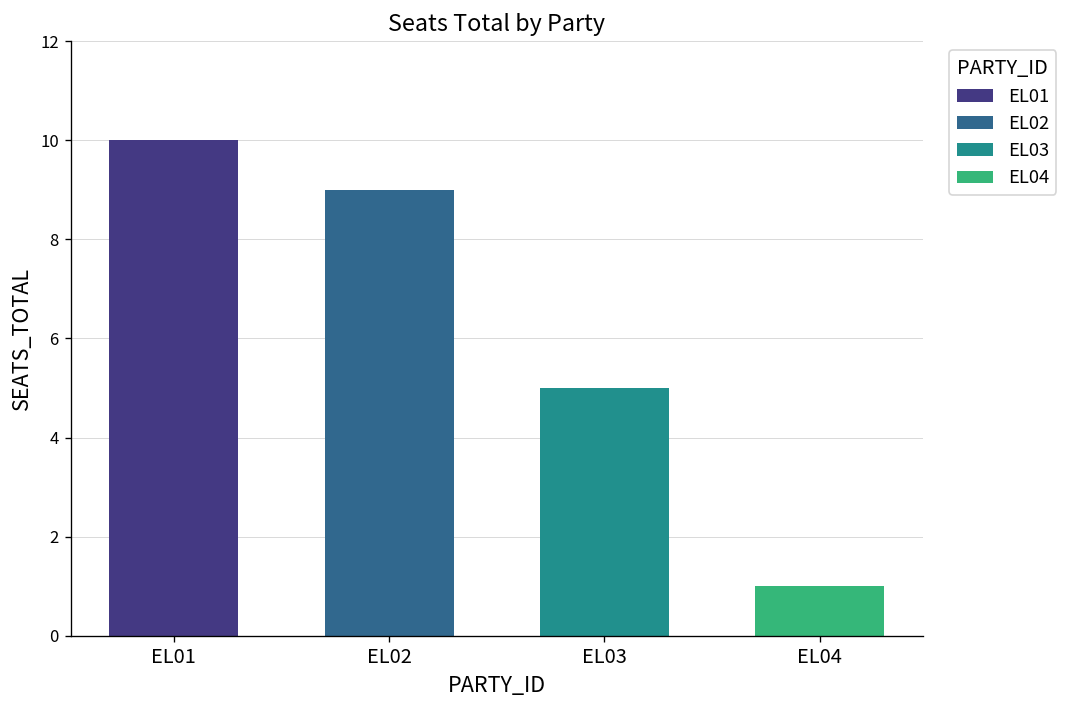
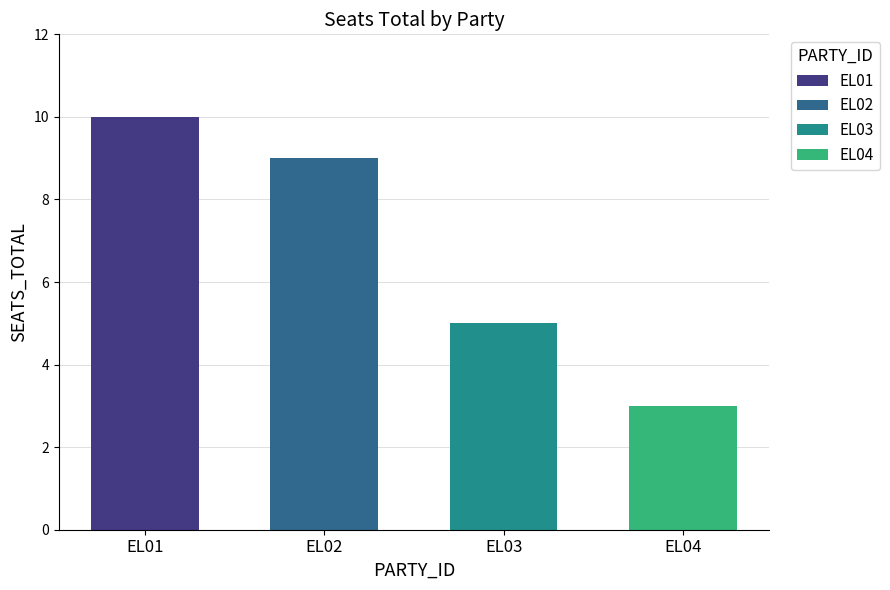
  {
    "EL01": 10,
    "EL02": 9,
    "EL03": 5,
-   "EL04": 1
+   "EL04": 3
  }
